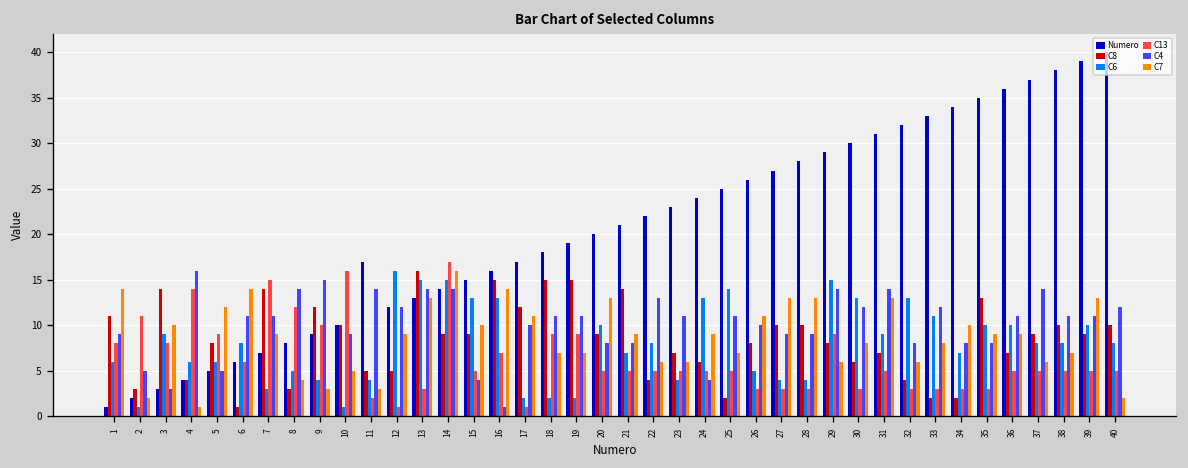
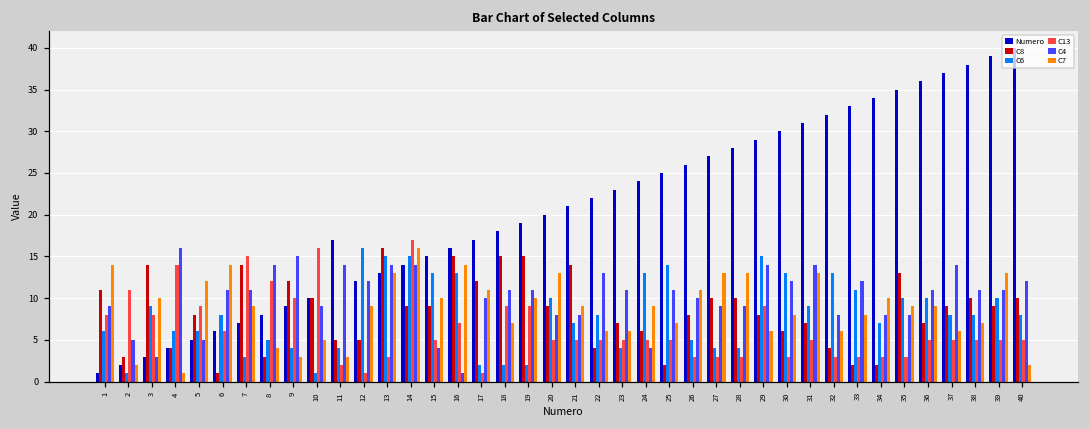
  {
    "C7": {
      "1": 14,
      "2": 2,
      "3": 10,
      "4": 1,
      "5": 12,
      "6": 14,
      "7": 9,
      "8": 4,
      "9": 3,
      "10": 5,
      "11": 3,
      "12": 9,
      "13": 13,
      "14": 16,
      "15": 10,
      "16": 14,
      "17": 11,
      "18": 7,
-     "19": 7,
+     "19": 10,
      "20": 13,
      "21": 9,
      "22": 6,
      "23": 6,
      "24": 9,
      "25": 7,
      "26": 11,
      "27": 13,
      "28": 13,
      "29": 6,
      "30": 8,
      "31": 13,
      "32": 6,
      "33": 8,
      "34": 10,
      "35": 9,
      "36": 9,
      "37": 6,
      "38": 7,
      "39": 13,
      "40": 2
    }
  }
